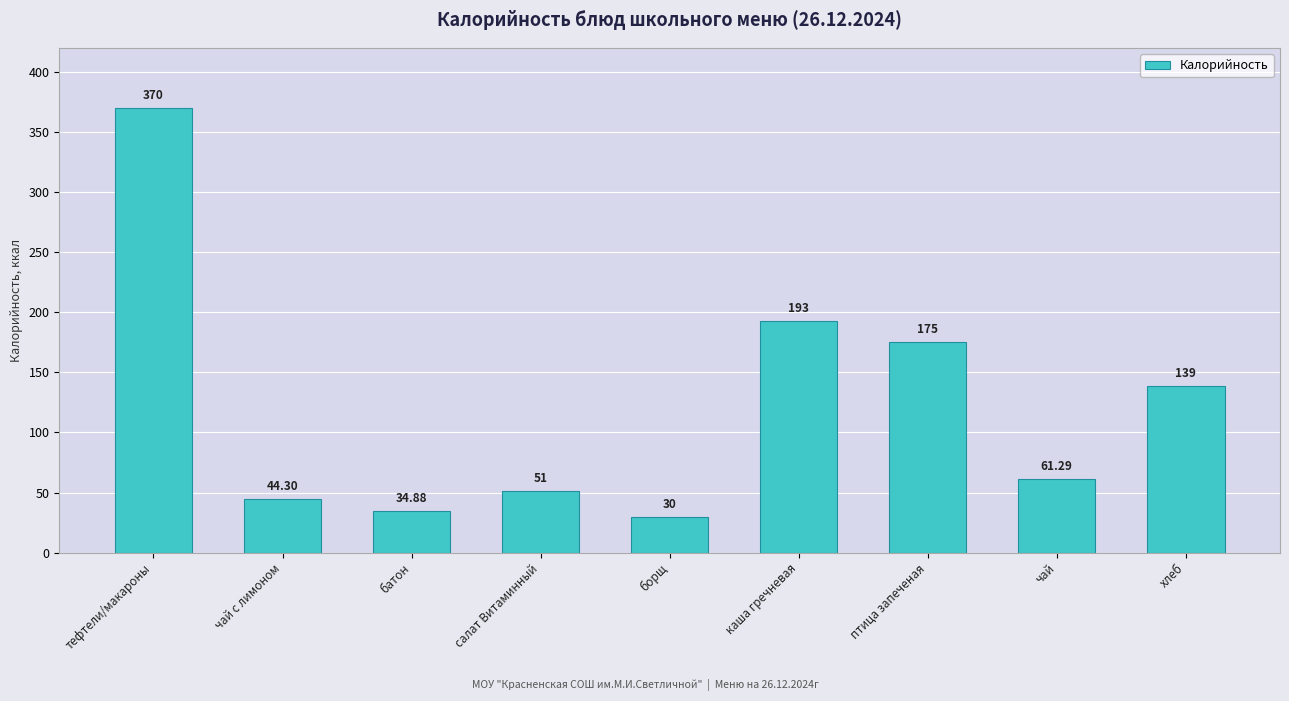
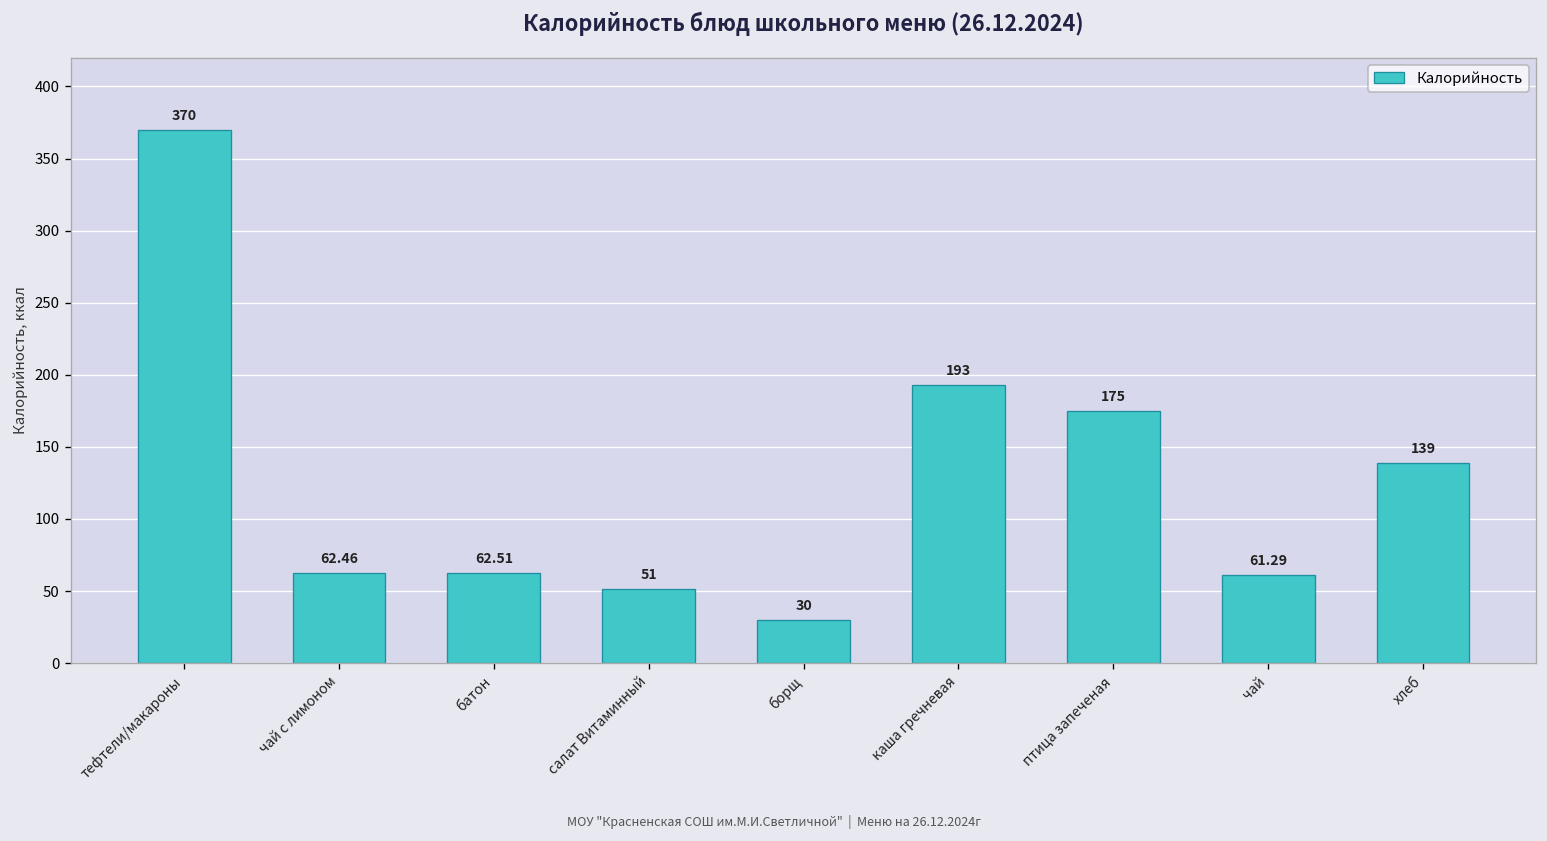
  {
    "тефтели/макароны": 370,
-   "чай с лимоном": 44.30,
-   "батон": 34.88,
+   "чай с лимоном": 62.46,
+   "батон": 62.51,
    "салат Витаминный": 51,
    "борщ": 30,
    "каша гречневая": 193,
    "птица запеченая": 175,
    "чай": 61.29,
    "хлеб": 139
  }
